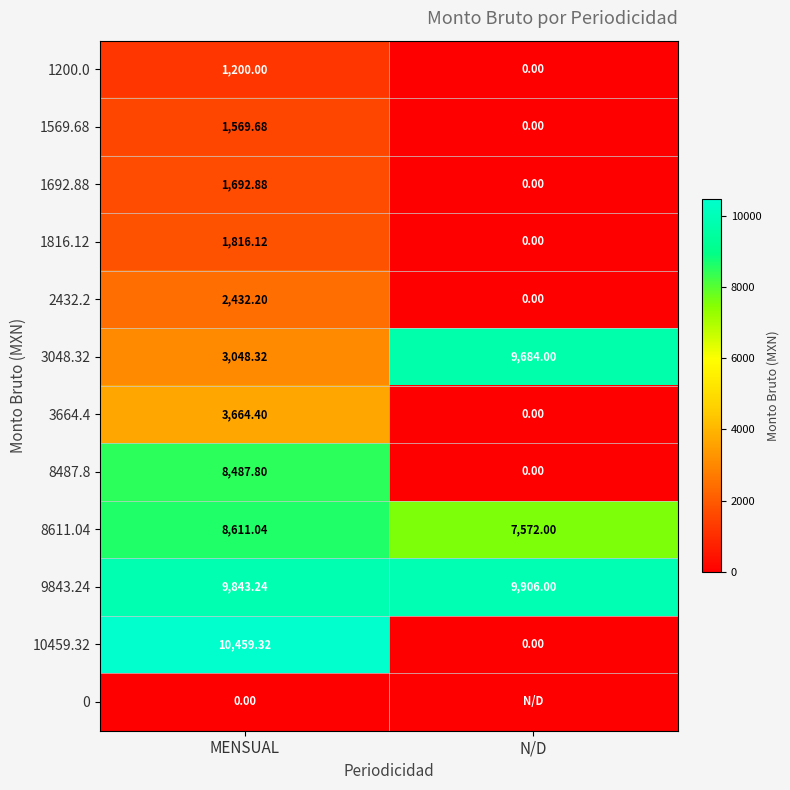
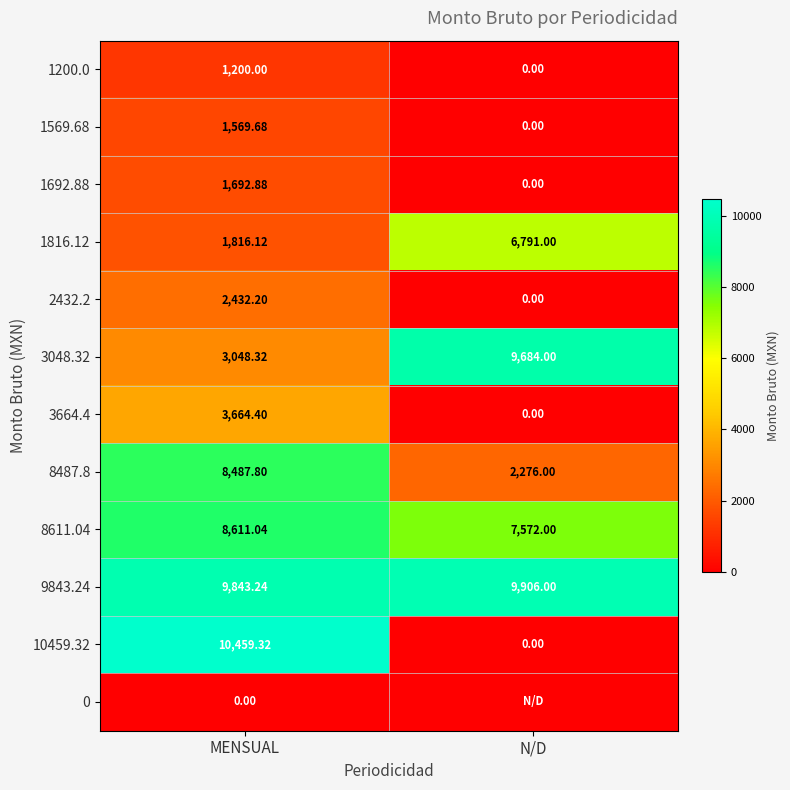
  {
    "1200.0": {
      "MENSUAL": "1,200.00",
      "N/D": "0.00"
    },
    "1569.68": {
      "MENSUAL": "1,569.68",
      "N/D": "0.00"
    },
    "1692.88": {
      "MENSUAL": "1,692.88",
      "N/D": "0.00"
    },
    "1816.12": {
      "MENSUAL": "1,816.12",
-     "N/D": "0.00"
+     "N/D": "6,791.00"
    },
    "2432.2": {
      "MENSUAL": "2,432.20",
      "N/D": "0.00"
    },
    "3048.32": {
      "MENSUAL": "3,048.32",
      "N/D": "9,684.00"
    },
    "3664.4": {
      "MENSUAL": "3,664.40",
      "N/D": "0.00"
    },
    "8487.8": {
      "MENSUAL": "8,487.80",
-     "N/D": "0.00"
+     "N/D": "2,276.00"
    },
    "8611.04": {
      "MENSUAL": "8,611.04",
      "N/D": "7,572.00"
    },
    "9843.24": {
      "MENSUAL": "9,843.24",
      "N/D": "9,906.00"
    },
    "10459.32": {
      "MENSUAL": "10,459.32",
      "N/D": "0.00"
    },
    "0": {
      "MENSUAL": "0.00"
    }
  }
